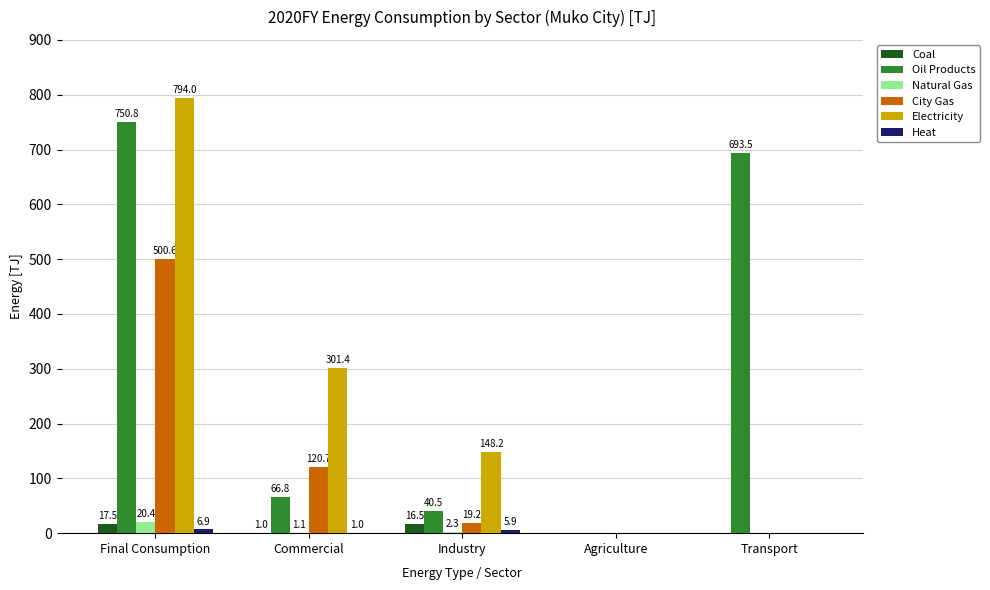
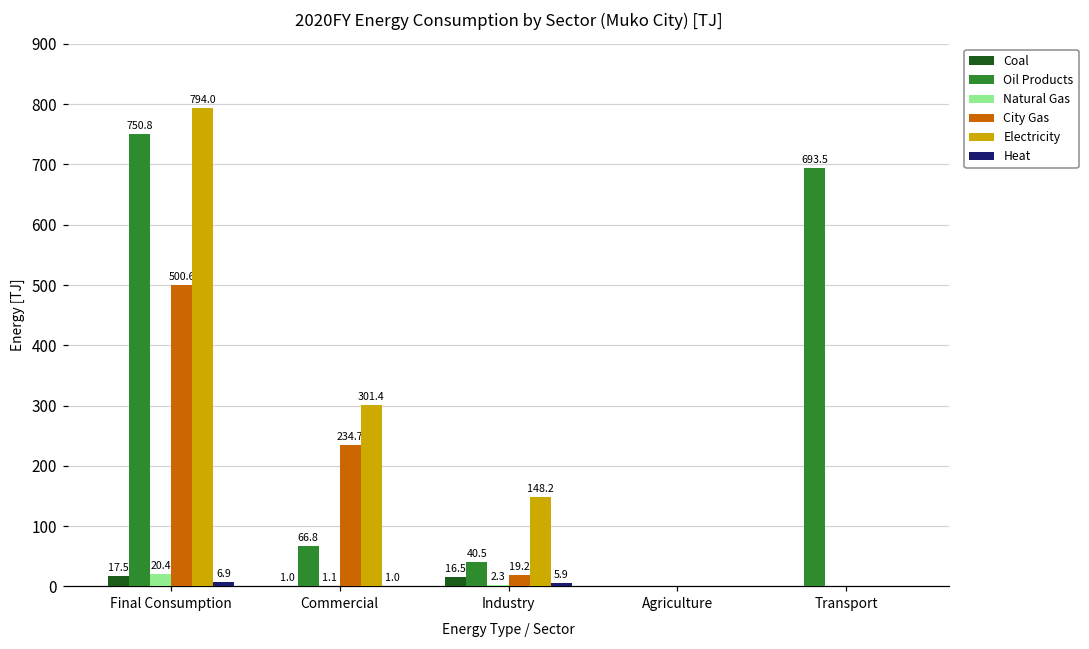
  {
    "Natural Gas": {
      "Final Consumption": 20.4,
      "Commercial": 1.1,
      "Industry": 2.3
    },
    "City Gas": {
      "Final Consumption": 500.6,
-     "Commercial": 120.7,
+     "Commercial": 234.7,
      "Industry": 19.2
    },
    "Electricity": {
      "Final Consumption": 794.0,
      "Commercial": 301.4,
      "Industry": 148.2
    },
    "Heat": {
      "Final Consumption": 6.9,
      "Commercial": 1.0,
      "Industry": 5.9
    }
  }
